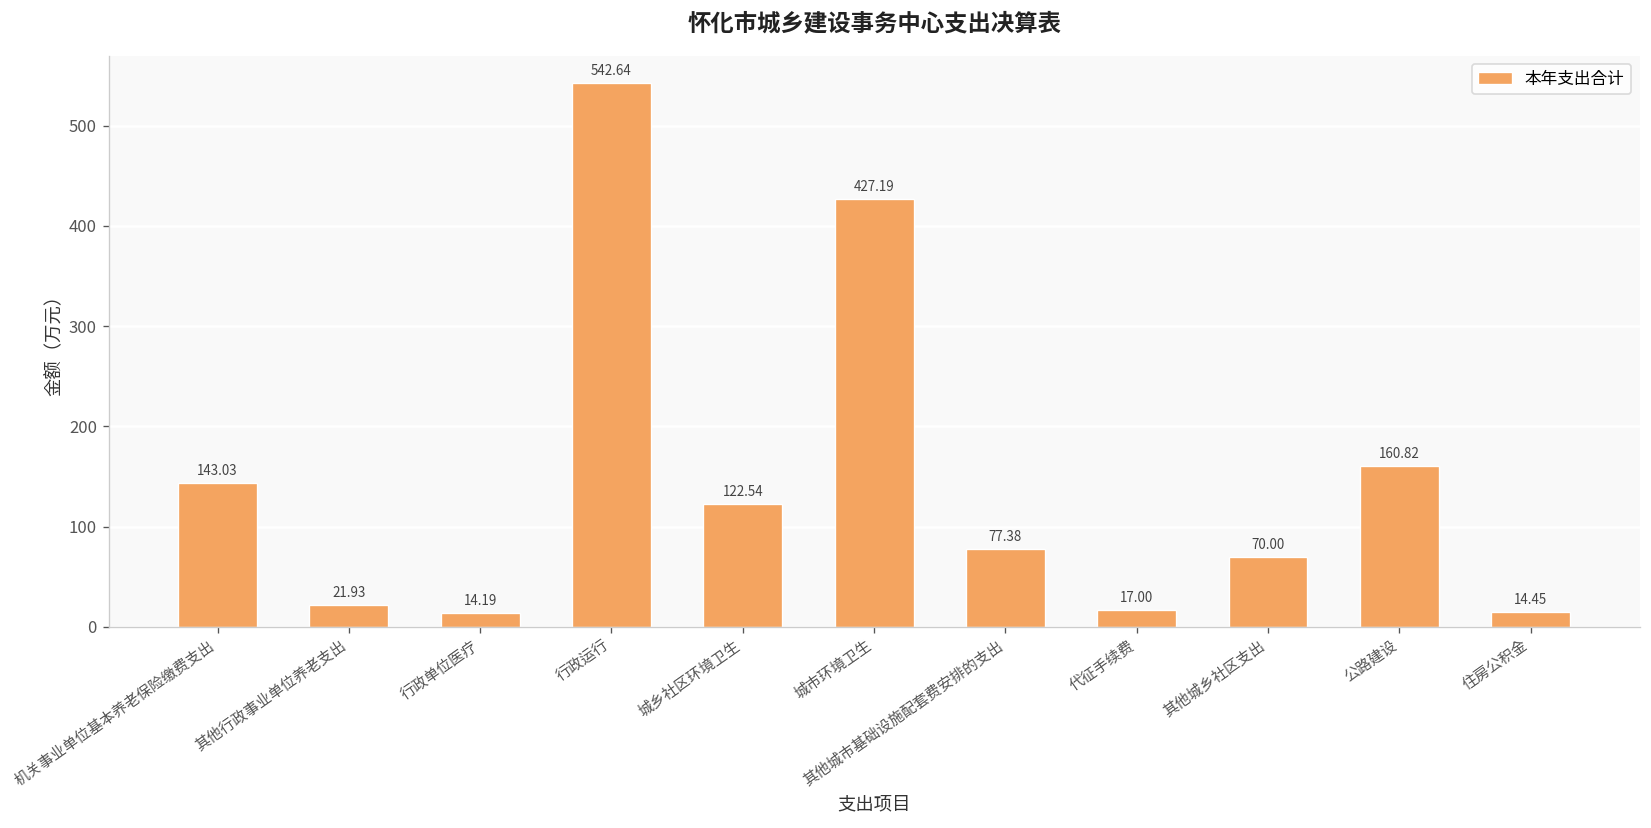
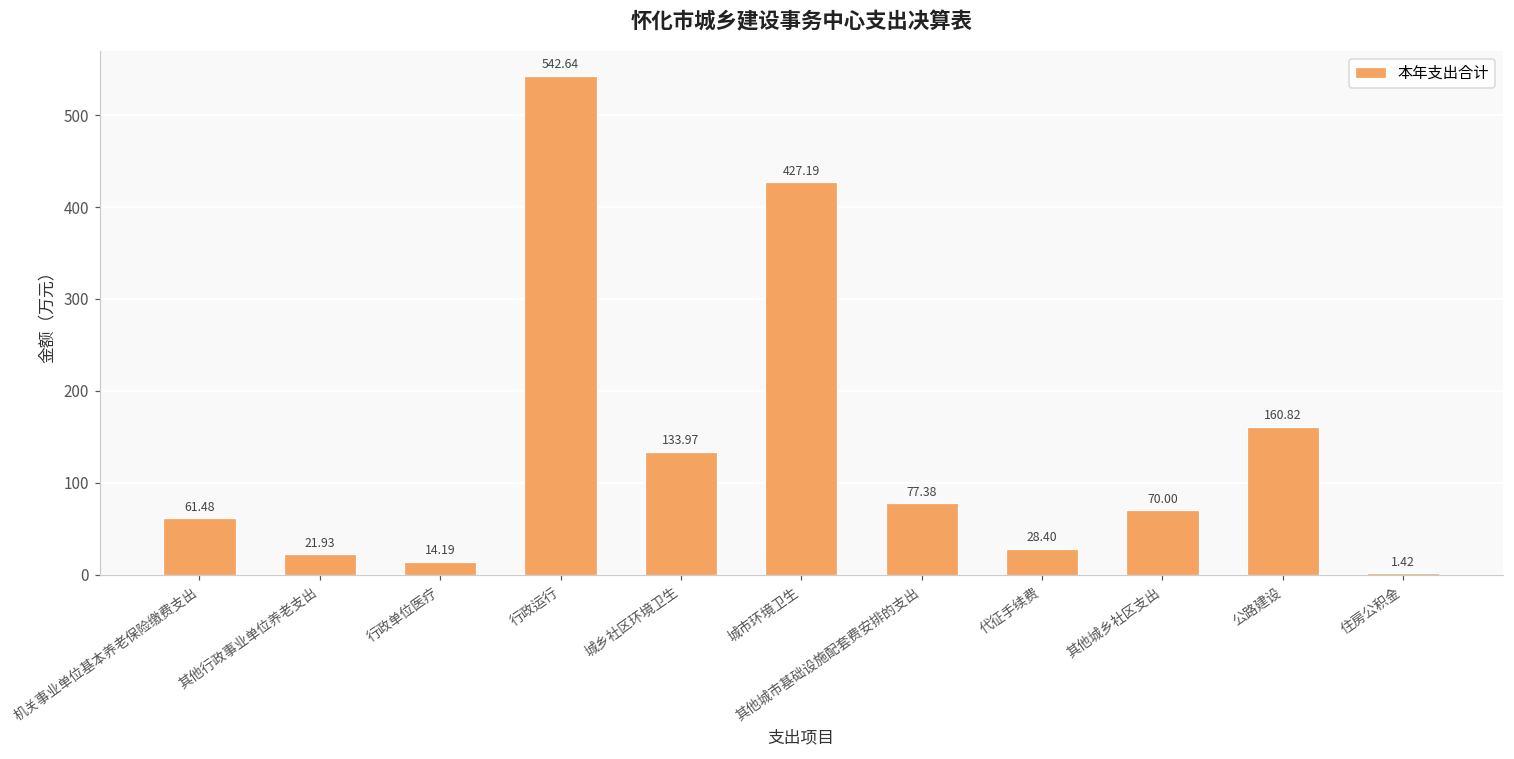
  {
-   "机关事业单位基本养老保险缴费支出": 143.03,
+   "机关事业单位基本养老保险缴费支出": 61.48,
    "其他行政事业单位养老支出": 21.93,
    "行政单位医疗": 14.19,
    "行政运行": 542.64,
-   "城乡社区环境卫生": 122.54,
+   "城乡社区环境卫生": 133.97,
    "城市环境卫生": 427.19,
    "其他城市基础设施配套费安排的支出": 77.38,
-   "代征手续费": 17.00,
+   "代征手续费": 28.40,
    "其他城乡社区支出": 70.00,
    "公路建设": 160.82,
-   "住房公积金": 14.45
+   "住房公积金": 1.42
  }
